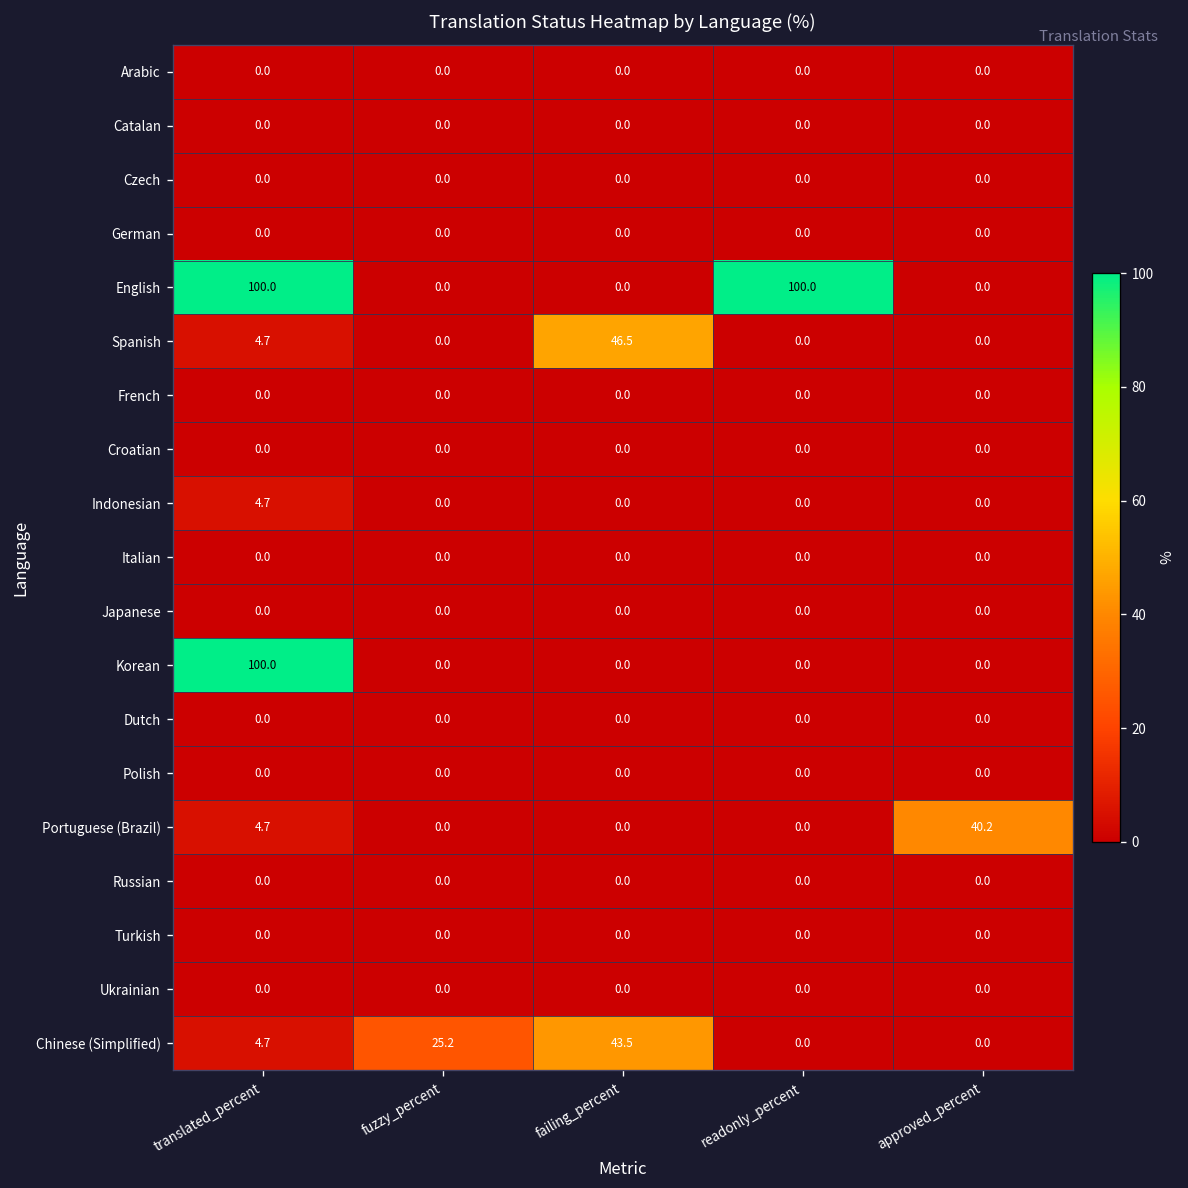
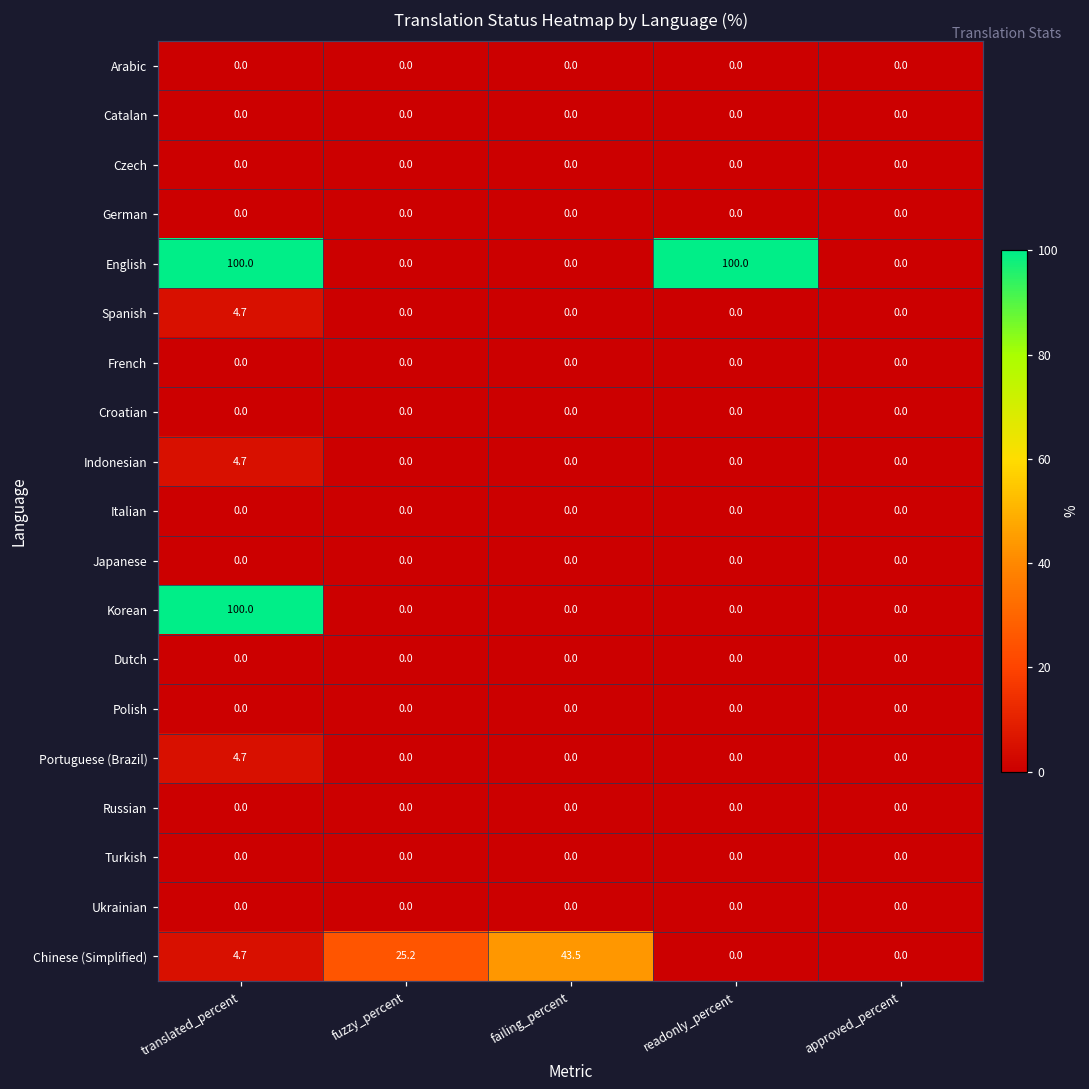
  {
    "Arabic": {
      "translated_percent": 0.0,
      "fuzzy_percent": 0.0,
      "failing_percent": 0.0,
      "readonly_percent": 0.0,
      "approved_percent": 0.0
    },
    "Catalan": {
      "translated_percent": 0.0,
      "fuzzy_percent": 0.0,
      "failing_percent": 0.0,
      "readonly_percent": 0.0,
      "approved_percent": 0.0
    },
    "Czech": {
      "translated_percent": 0.0,
      "fuzzy_percent": 0.0,
      "failing_percent": 0.0,
      "readonly_percent": 0.0,
      "approved_percent": 0.0
    },
    "German": {
      "translated_percent": 0.0,
      "fuzzy_percent": 0.0,
      "failing_percent": 0.0,
      "readonly_percent": 0.0,
      "approved_percent": 0.0
    },
    "English": {
      "translated_percent": 100.0,
      "fuzzy_percent": 0.0,
      "failing_percent": 0.0,
      "readonly_percent": 100.0,
      "approved_percent": 0.0
    },
    "Spanish": {
      "translated_percent": 4.7,
      "fuzzy_percent": 0.0,
-     "failing_percent": 46.5,
+     "failing_percent": 0.0,
      "readonly_percent": 0.0,
      "approved_percent": 0.0
    },
    "French": {
      "translated_percent": 0.0,
      "fuzzy_percent": 0.0,
      "failing_percent": 0.0,
      "readonly_percent": 0.0,
      "approved_percent": 0.0
    },
    "Croatian": {
      "translated_percent": 0.0,
      "fuzzy_percent": 0.0,
      "failing_percent": 0.0,
      "readonly_percent": 0.0,
      "approved_percent": 0.0
    },
    "Indonesian": {
      "translated_percent": 4.7,
      "fuzzy_percent": 0.0,
      "failing_percent": 0.0,
      "readonly_percent": 0.0,
      "approved_percent": 0.0
    },
    "Italian": {
      "translated_percent": 0.0,
      "fuzzy_percent": 0.0,
      "failing_percent": 0.0,
      "readonly_percent": 0.0,
      "approved_percent": 0.0
    },
    "Japanese": {
      "translated_percent": 0.0,
      "fuzzy_percent": 0.0,
      "failing_percent": 0.0,
      "readonly_percent": 0.0,
      "approved_percent": 0.0
    },
    "Korean": {
      "translated_percent": 100.0,
      "fuzzy_percent": 0.0,
      "failing_percent": 0.0,
      "readonly_percent": 0.0,
      "approved_percent": 0.0
    },
    "Dutch": {
      "translated_percent": 0.0,
      "fuzzy_percent": 0.0,
      "failing_percent": 0.0,
      "readonly_percent": 0.0,
      "approved_percent": 0.0
    },
    "Polish": {
      "translated_percent": 0.0,
      "fuzzy_percent": 0.0,
      "failing_percent": 0.0,
      "readonly_percent": 0.0,
      "approved_percent": 0.0
    },
    "Portuguese (Brazil)": {
      "translated_percent": 4.7,
      "fuzzy_percent": 0.0,
      "failing_percent": 0.0,
      "readonly_percent": 0.0,
-     "approved_percent": 40.2
+     "approved_percent": 0.0
    },
    "Russian": {
      "translated_percent": 0.0,
      "fuzzy_percent": 0.0,
      "failing_percent": 0.0,
      "readonly_percent": 0.0,
      "approved_percent": 0.0
    },
    "Turkish": {
      "translated_percent": 0.0,
      "fuzzy_percent": 0.0,
      "failing_percent": 0.0,
      "readonly_percent": 0.0,
      "approved_percent": 0.0
    },
    "Ukrainian": {
      "translated_percent": 0.0,
      "fuzzy_percent": 0.0,
      "failing_percent": 0.0,
      "readonly_percent": 0.0,
      "approved_percent": 0.0
    },
    "Chinese (Simplified)": {
      "translated_percent": 4.7,
      "fuzzy_percent": 25.2,
      "failing_percent": 43.5,
      "readonly_percent": 0.0,
      "approved_percent": 0.0
    }
  }
